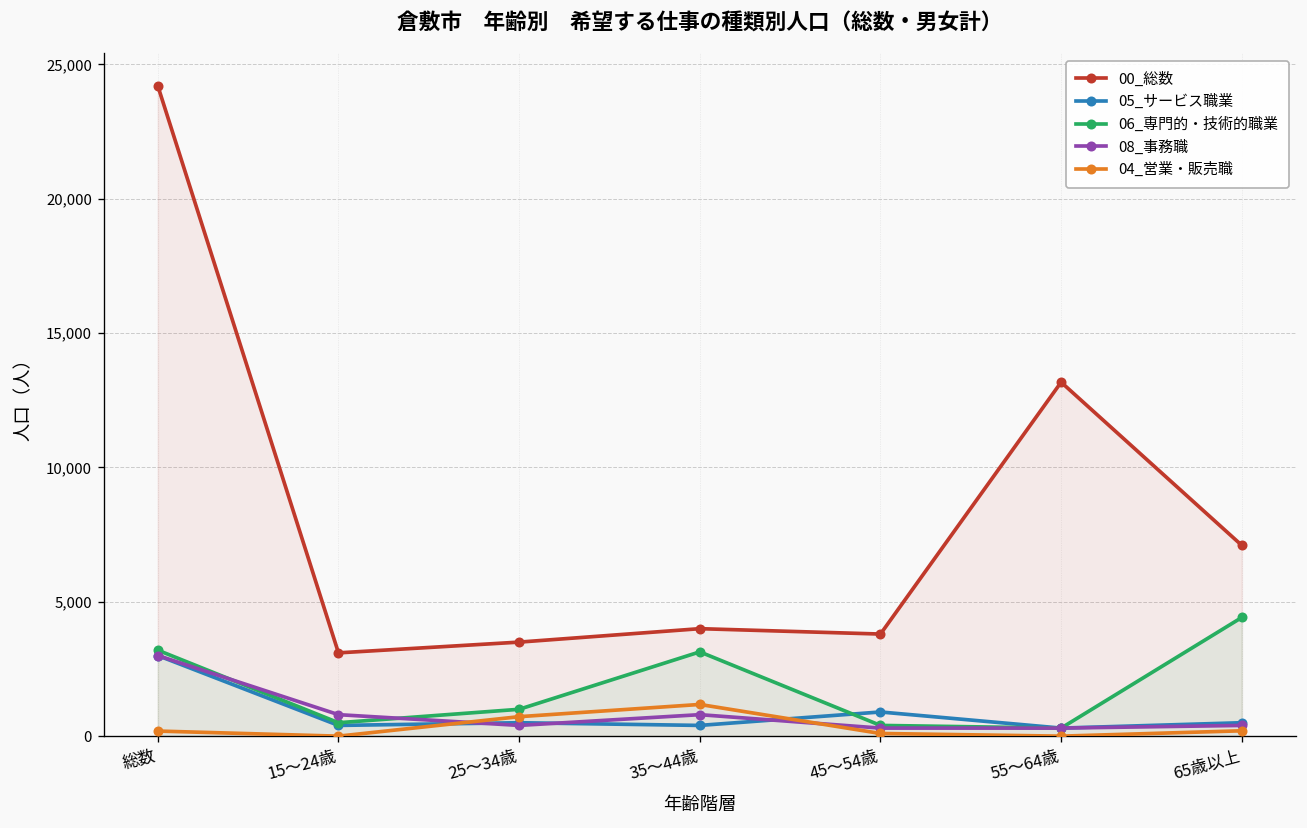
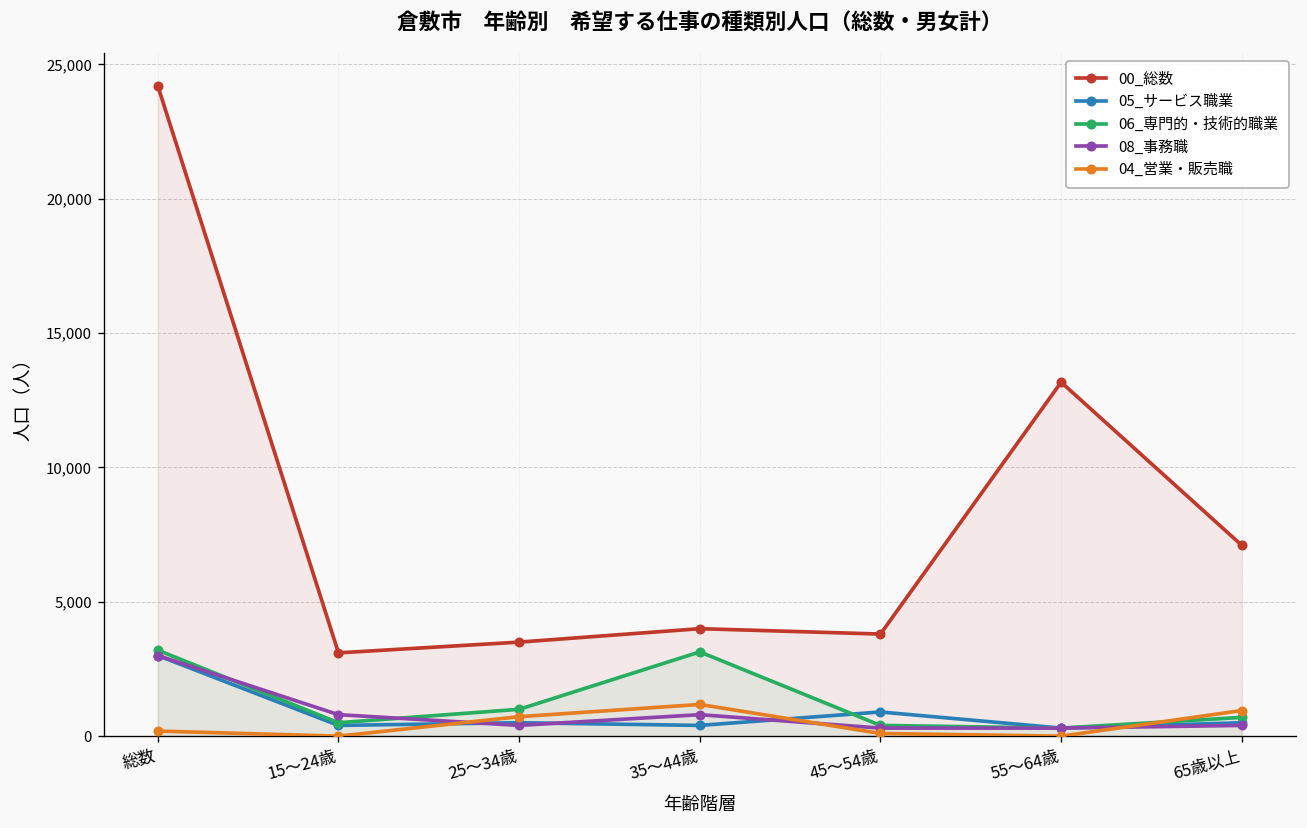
  {
    "00_総数": {
      "総数": "24,200",
      "15～24歳": "3,100",
      "25～34歳": "3,500",
      "35～44歳": "4,000",
      "45～54歳": "3,800",
      "55～64歳": "13,200",
      "65歳以上": "7,100"
    },
    "05_サービス職業": {
      "35～44歳": "400",
      "45～54歳": "900"
    },
    "06_専門的・技術的職業": {
      "総数": "3,200",
      "25～34歳": "1,000",
      "35～44歳": "3,100",
-     "65歳以上": "4,400"
+     "65歳以上": "700"
    },
    "08_事務職": {
      "15～24歳": "800",
      "35～44歳": "800"
    },
    "04_営業・販売職": {
      "総数": "200",
      "15～24歳": "0",
      "25～34歳": "700",
      "35～44歳": "1,200",
      "45～54歳": "100",
      "55～64歳": "0",
-     "65歳以上": "200"
+     "65歳以上": "1,000"
    }
  }
